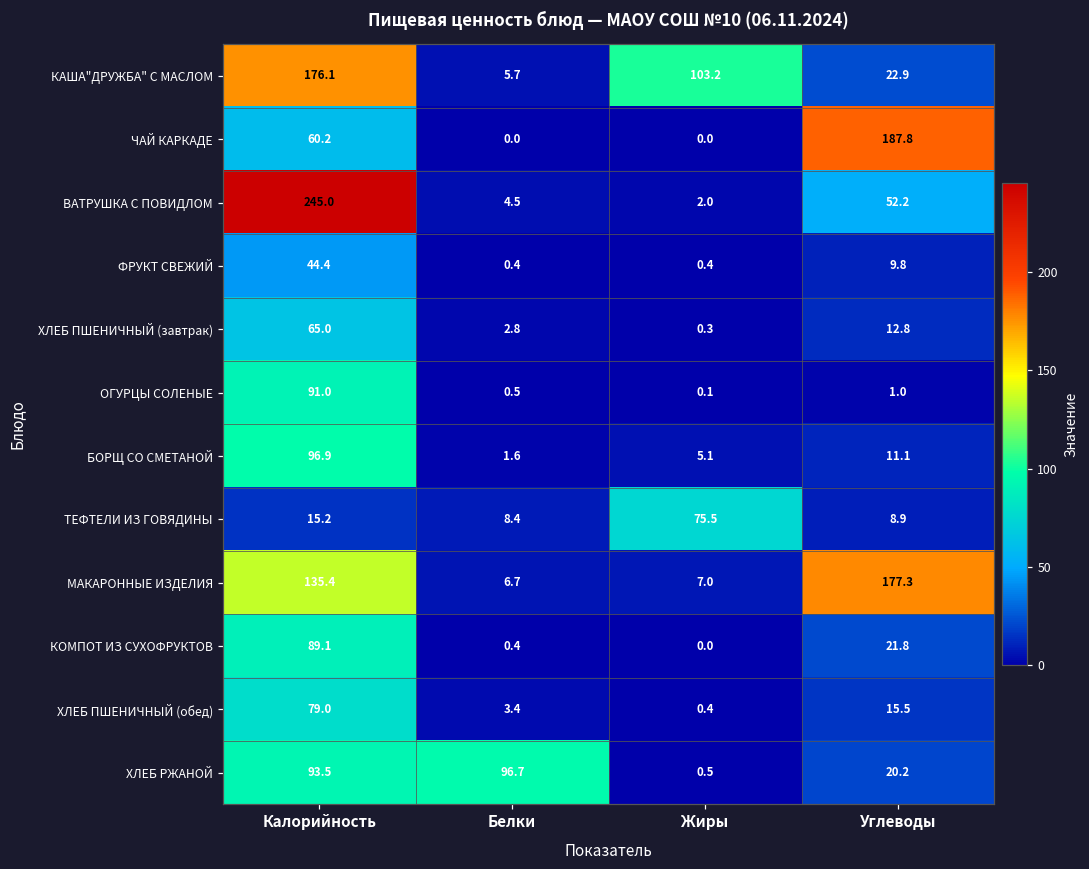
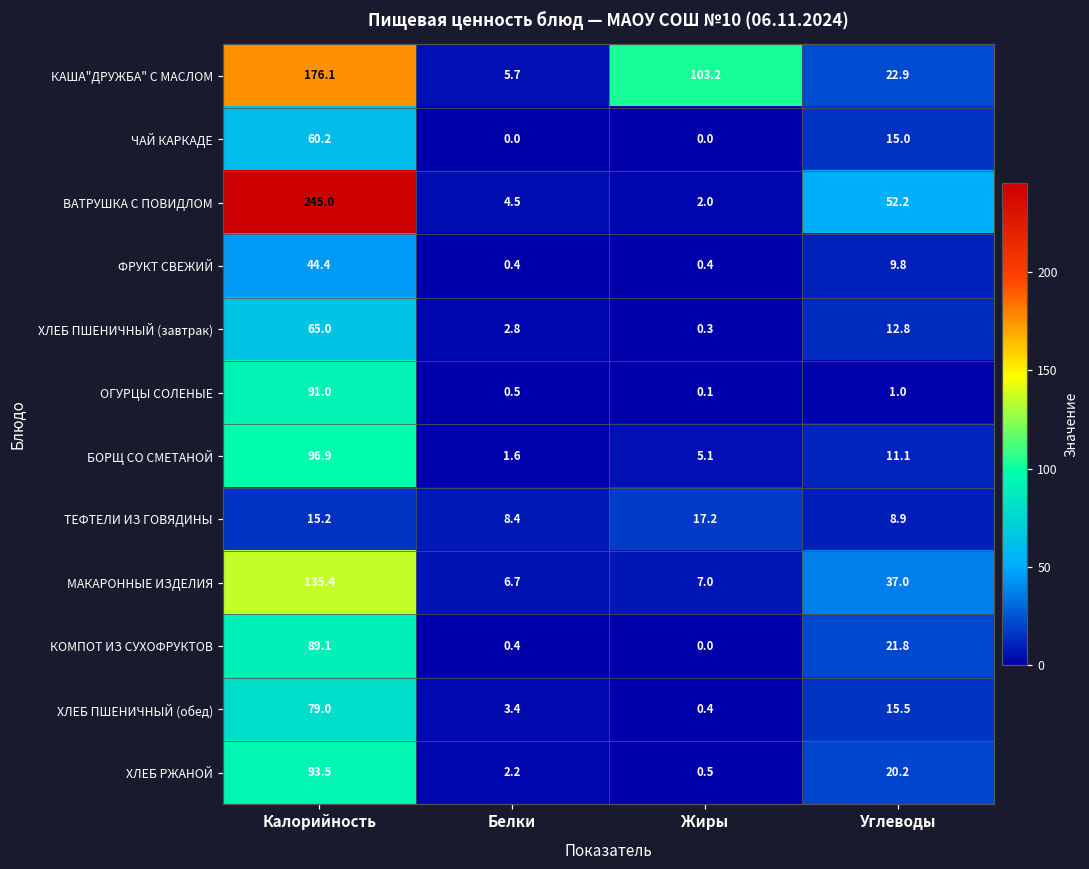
  {
    "КАША\"ДРУЖБА\" С МАСЛОМ": {
      "Калорийность": 176.1,
      "Белки": 5.7,
      "Жиры": 103.2,
      "Углеводы": 22.9
    },
    "ЧАЙ КАРКАДЕ": {
      "Калорийность": 60.2,
      "Белки": 0.0,
      "Жиры": 0.0,
-     "Углеводы": 187.8
+     "Углеводы": 15.0
    },
    "ВАТРУШКА С ПОВИДЛОМ": {
      "Калорийность": 245.0,
      "Белки": 4.5,
      "Жиры": 2.0,
      "Углеводы": 52.2
    },
    "ФРУКТ СВЕЖИЙ": {
      "Калорийность": 44.4,
      "Белки": 0.4,
      "Жиры": 0.4,
      "Углеводы": 9.8
    },
    "ХЛЕБ ПШЕНИЧНЫЙ (завтрак)": {
      "Калорийность": 65.0,
      "Белки": 2.8,
      "Жиры": 0.3,
      "Углеводы": 12.8
    },
    "ОГУРЦЫ СОЛЕНЫЕ": {
      "Калорийность": 91.0,
      "Белки": 0.5,
      "Жиры": 0.1,
      "Углеводы": 1.0
    },
    "БОРЩ СО СМЕТАНОЙ": {
      "Калорийность": 96.9,
      "Белки": 1.6,
      "Жиры": 5.1,
      "Углеводы": 11.1
    },
    "ТЕФТЕЛИ ИЗ ГОВЯДИНЫ": {
      "Калорийность": 15.2,
      "Белки": 8.4,
-     "Жиры": 75.5,
+     "Жиры": 17.2,
      "Углеводы": 8.9
    },
    "МАКАРОННЫЕ ИЗДЕЛИЯ": {
      "Калорийность": 135.4,
      "Белки": 6.7,
      "Жиры": 7.0,
-     "Углеводы": 177.3
+     "Углеводы": 37.0
    },
    "КОМПОТ ИЗ СУХОФРУКТОВ": {
      "Калорийность": 89.1,
      "Белки": 0.4,
      "Жиры": 0.0,
      "Углеводы": 21.8
    },
    "ХЛЕБ ПШЕНИЧНЫЙ (обед)": {
      "Калорийность": 79.0,
      "Белки": 3.4,
      "Жиры": 0.4,
      "Углеводы": 15.5
    },
    "ХЛЕБ РЖАНОЙ": {
      "Калорийность": 93.5,
-     "Белки": 96.7,
+     "Белки": 2.2,
      "Жиры": 0.5,
      "Углеводы": 20.2
    }
  }
